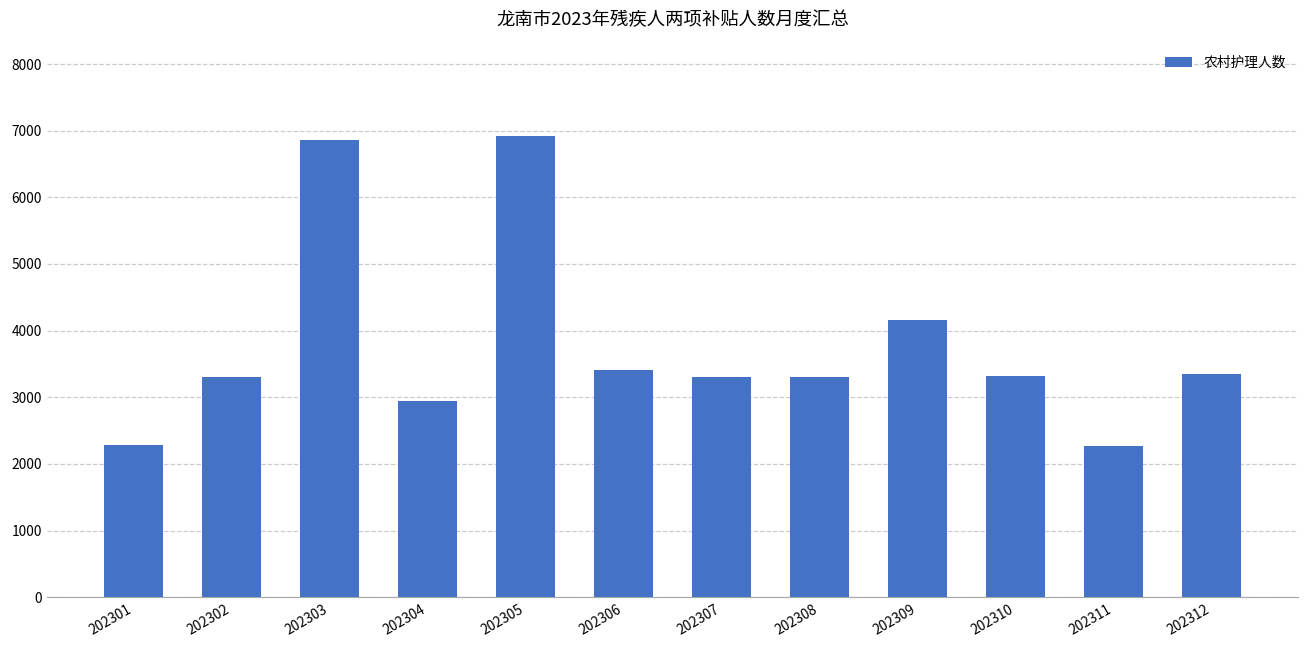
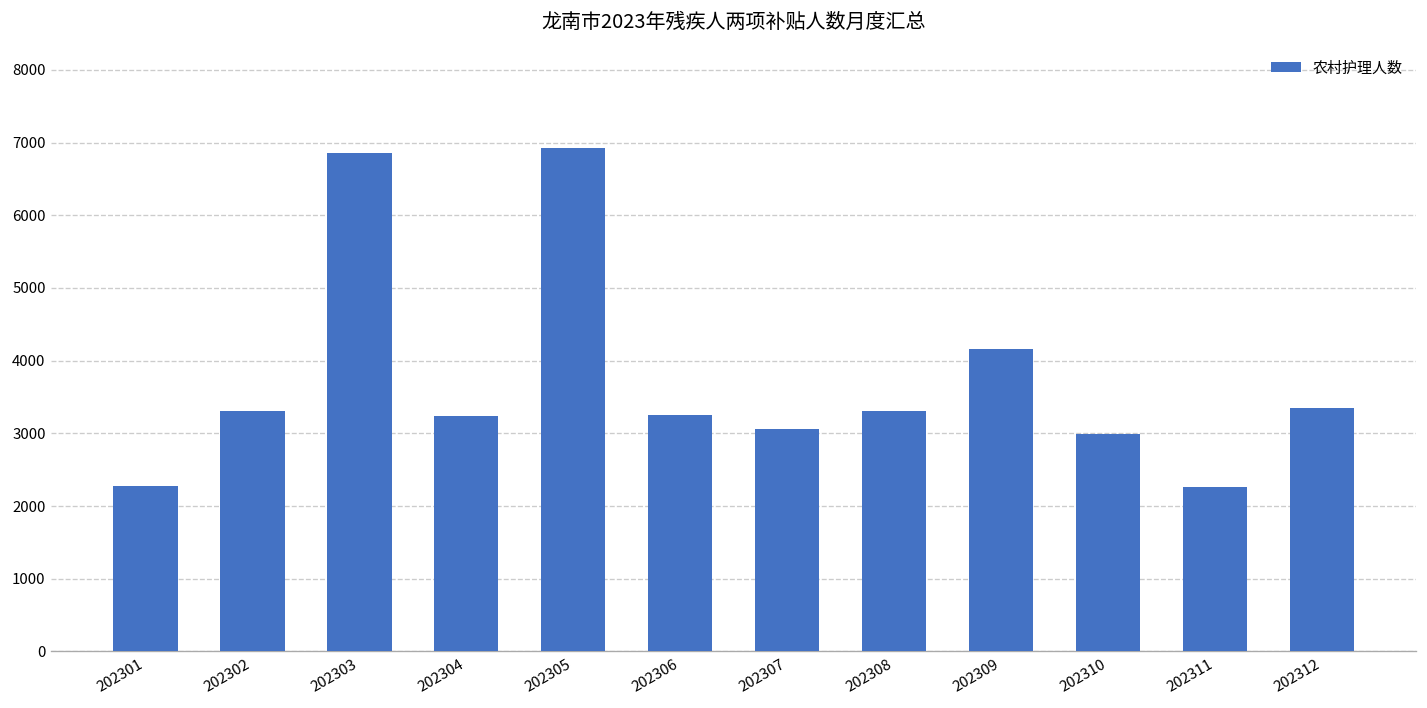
  {
    "202301": 2300,
    "202302": 3300,
    "202303": 6900,
-   "202304": 2900,
+   "202304": 3200,
    "202305": 6900,
-   "202306": 3400,
-   "202307": 3300,
+   "202306": 3300,
+   "202307": 3100,
    "202308": 3300,
    "202309": 4200,
-   "202310": 3300,
+   "202310": 3000,
    "202311": 2300,
    "202312": 3300
  }
